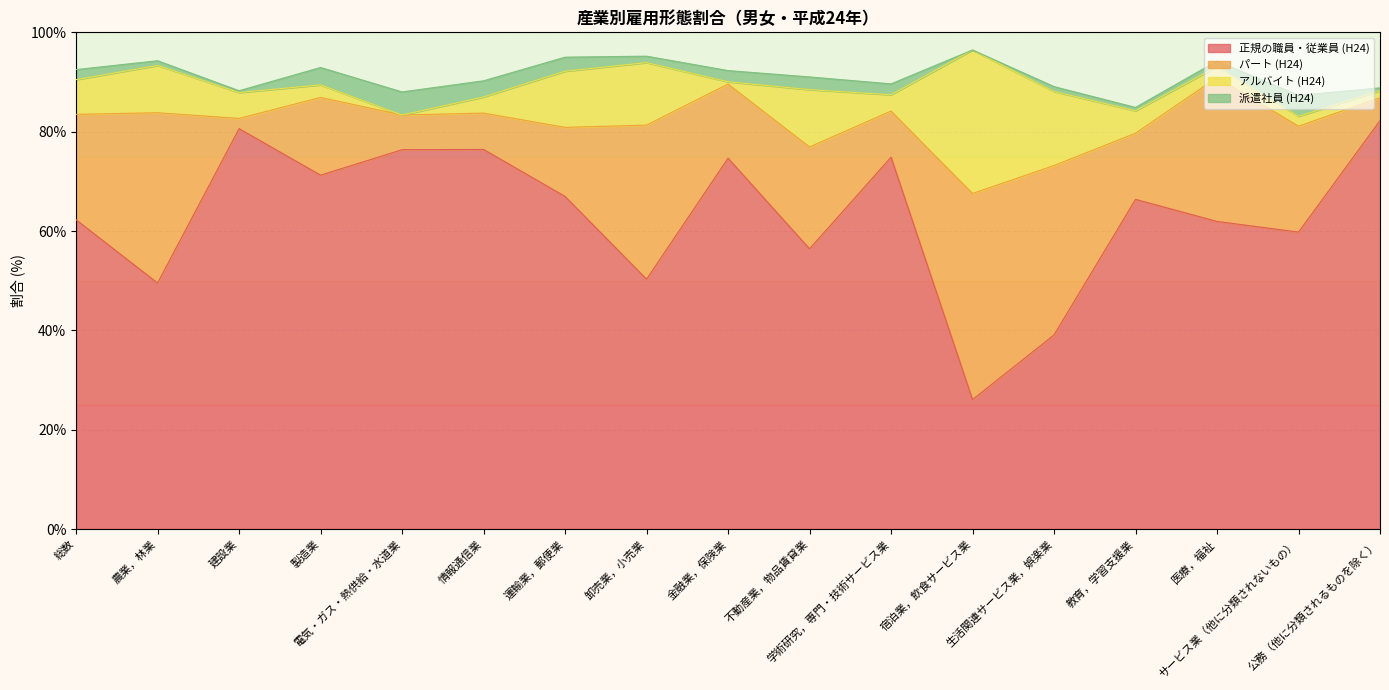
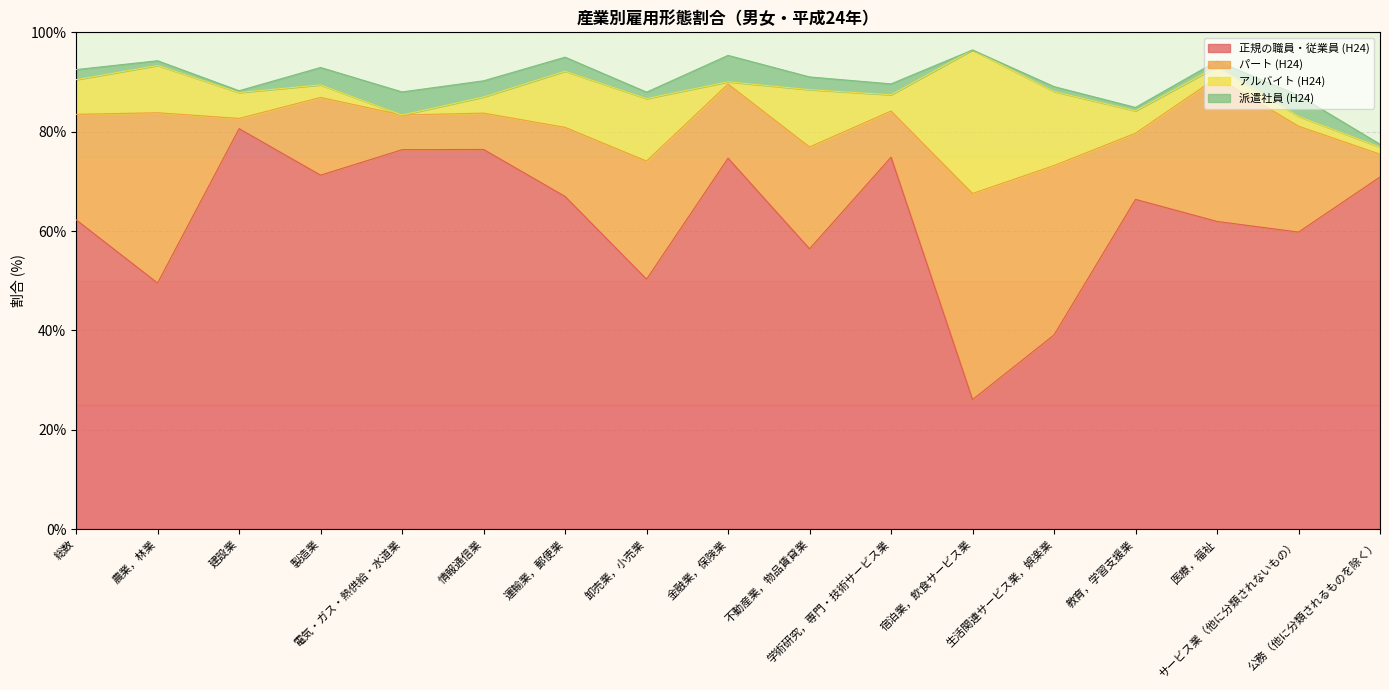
  {
    "正規の職員・従業員 (H24)": {
      "総数": "62%",
      "農業，林業": "50%",
      "建設業": "81%",
      "製造業": "71%",
      "電気・ガス・熱供給・水道業": "76%",
      "情報通信業": "76%",
      "運輸業，郵便業": "67%",
      "卸売業，小売業": "50%",
      "金融業，保険業": "75%",
      "不動産業，物品賃貸業": "56%",
      "学術研究，専門・技術サービス業": "75%",
      "宿泊業，飲食サービス業": "26%",
      "生活関連サービス業，娯楽業": "39%",
      "教育，学習支援業": "66%",
      "医療，福祉": "62%",
      "サービス業（他に分類されないもの）": "60%",
-     "公務（他に分類されるものを除く）": "82%"
+     "公務（他に分類されるものを除く）": "71%"
    },
    "パート (H24)": {
      "総数": "21%",
      "農業，林業": "34%",
      "建設業": "2%",
      "製造業": "16%",
      "情報通信業": "7%",
      "運輸業，郵便業": "14%",
-     "卸売業，小売業": "31%",
+     "卸売業，小売業": "24%",
      "不動産業，物品賃貸業": "21%",
      "学術研究，専門・技術サービス業": "9%",
      "宿泊業，飲食サービス業": "41%",
      "生活関連サービス業，娯楽業": "34%",
      "教育，学習支援業": "13%",
      "サービス業（他に分類されないもの）": "21%",
      "公務（他に分類されるものを除く）": "5%"
    },
    "アルバイト (H24)": {
      "総数": "7%",
      "農業，林業": "10%",
      "製造業": "3%",
      "情報通信業": "3%",
      "運輸業，郵便業": "11%",
      "卸売業，小売業": "13%",
      "不動産業，物品賃貸業": "12%",
      "学術研究，専門・技術サービス業": "3%",
      "生活関連サービス業，娯楽業": "15%",
      "教育，学習支援業": "5%",
      "サービス業（他に分類されないもの）": "2%",
      "公務（他に分類されるものを除く）": "1%"
    },
    "派遣社員 (H24)": {
      "総数": "2%",
      "農業，林業": "1%",
      "製造業": "4%",
      "電気・ガス・熱供給・水道業": "5%",
      "情報通信業": "3%",
      "運輸業，郵便業": "3%",
      "卸売業，小売業": "1%",
-     "金融業，保険業": "2%",
+     "金融業，保険業": "5%",
      "不動産業，物品賃貸業": "3%",
      "学術研究，専門・技術サービス業": "2%",
      "生活関連サービス業，娯楽業": "1%",
      "教育，学習支援業": "1%",
      "公務（他に分類されるものを除く）": "1%"
    }
  }
